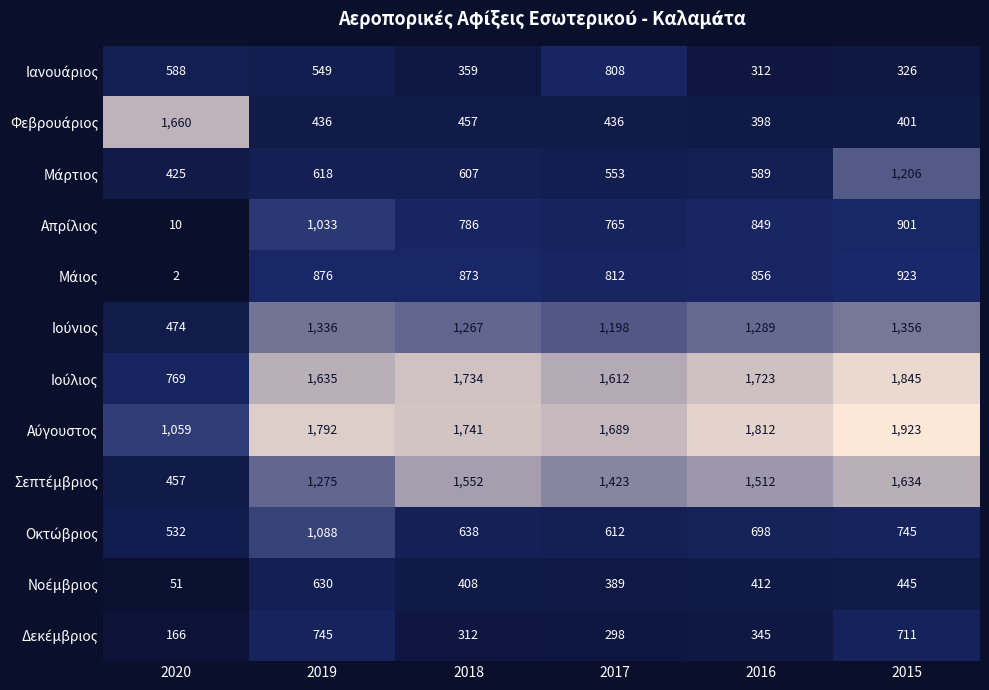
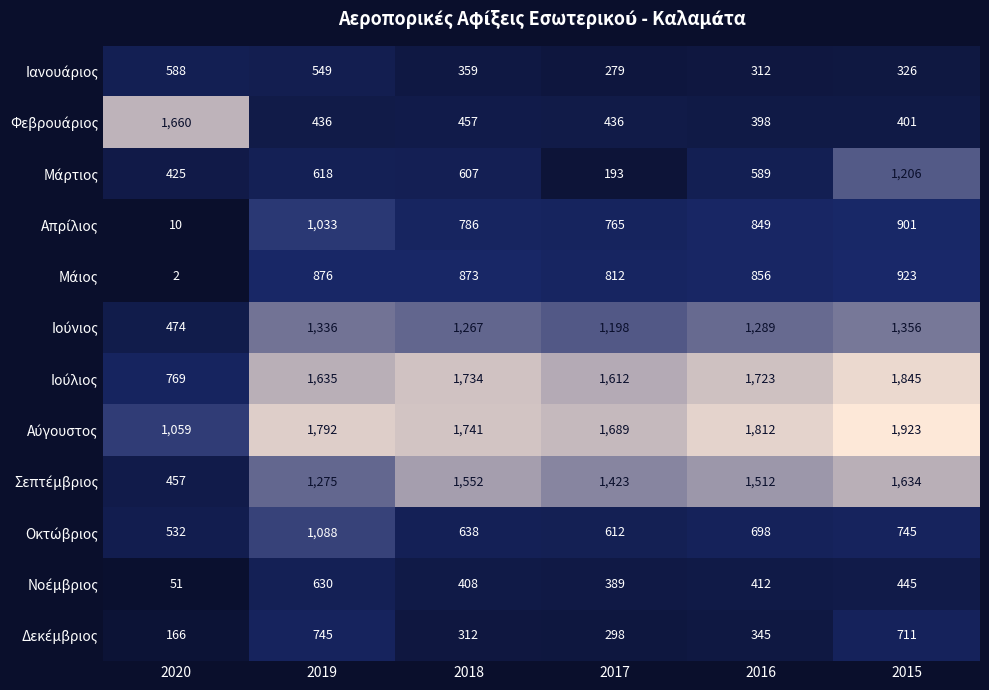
  {
    "Ιανουάριος": {
      "2020": "588",
      "2019": "549",
      "2018": "359",
-     "2017": "808",
+     "2017": "279",
      "2016": "312",
      "2015": "326"
    },
    "Φεβρουάριος": {
      "2020": "1,660",
      "2019": "436",
      "2018": "457",
      "2017": "436",
      "2016": "398",
      "2015": "401"
    },
    "Μάρτιος": {
      "2020": "425",
      "2019": "618",
      "2018": "607",
-     "2017": "553",
+     "2017": "193",
      "2016": "589",
      "2015": "1,206"
    },
    "Απρίλιος": {
      "2020": "10",
      "2019": "1,033",
      "2018": "786",
      "2017": "765",
      "2016": "849",
      "2015": "901"
    },
    "Μάιος": {
      "2020": "2",
      "2019": "876",
      "2018": "873",
      "2017": "812",
      "2016": "856",
      "2015": "923"
    },
    "Ιούνιος": {
      "2020": "474",
      "2019": "1,336",
      "2018": "1,267",
      "2017": "1,198",
      "2016": "1,289",
      "2015": "1,356"
    },
    "Ιούλιος": {
      "2020": "769",
      "2019": "1,635",
      "2018": "1,734",
      "2017": "1,612",
      "2016": "1,723",
      "2015": "1,845"
    },
    "Αύγουστος": {
      "2020": "1,059",
      "2019": "1,792",
      "2018": "1,741",
      "2017": "1,689",
      "2016": "1,812",
      "2015": "1,923"
    },
    "Σεπτέμβριος": {
      "2020": "457",
      "2019": "1,275",
      "2018": "1,552",
      "2017": "1,423",
      "2016": "1,512",
      "2015": "1,634"
    },
    "Οκτώβριος": {
      "2020": "532",
      "2019": "1,088",
      "2018": "638",
      "2017": "612",
      "2016": "698",
      "2015": "745"
    },
    "Νοέμβριος": {
      "2020": "51",
      "2019": "630",
      "2018": "408",
      "2017": "389",
      "2016": "412",
      "2015": "445"
    },
    "Δεκέμβριος": {
      "2020": "166",
      "2019": "745",
      "2018": "312",
      "2017": "298",
      "2016": "345",
      "2015": "711"
    }
  }
